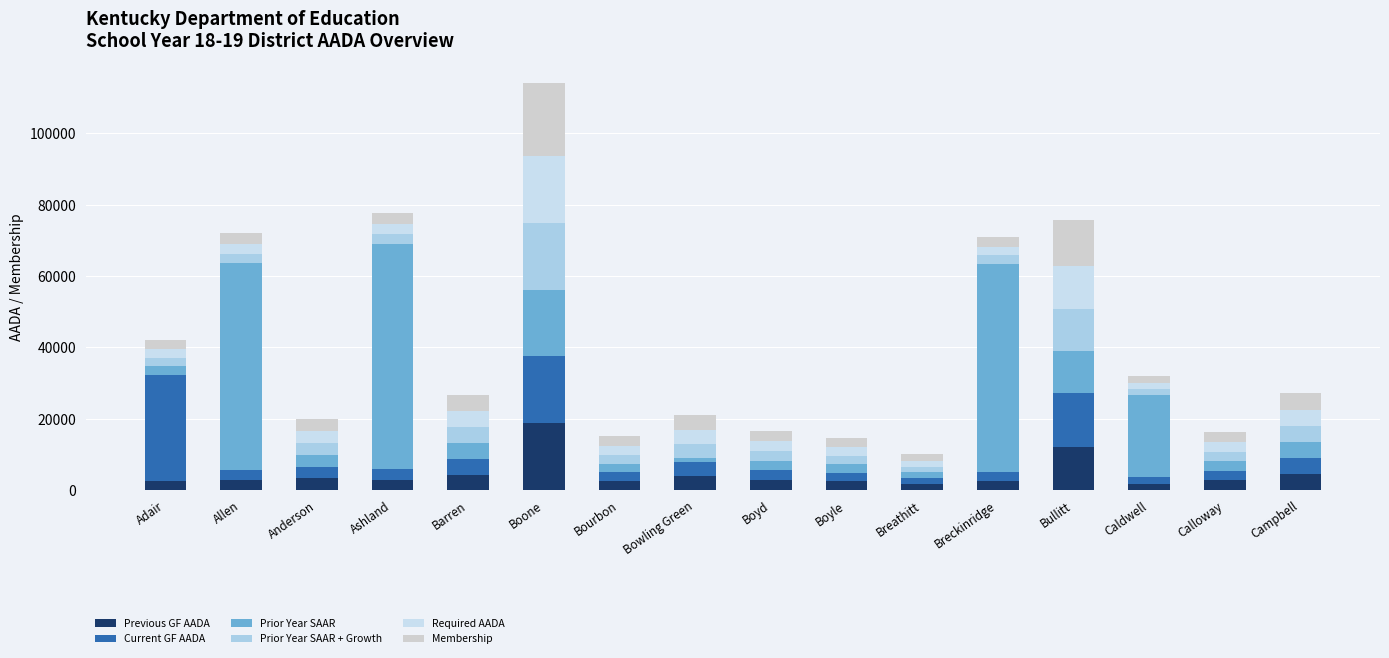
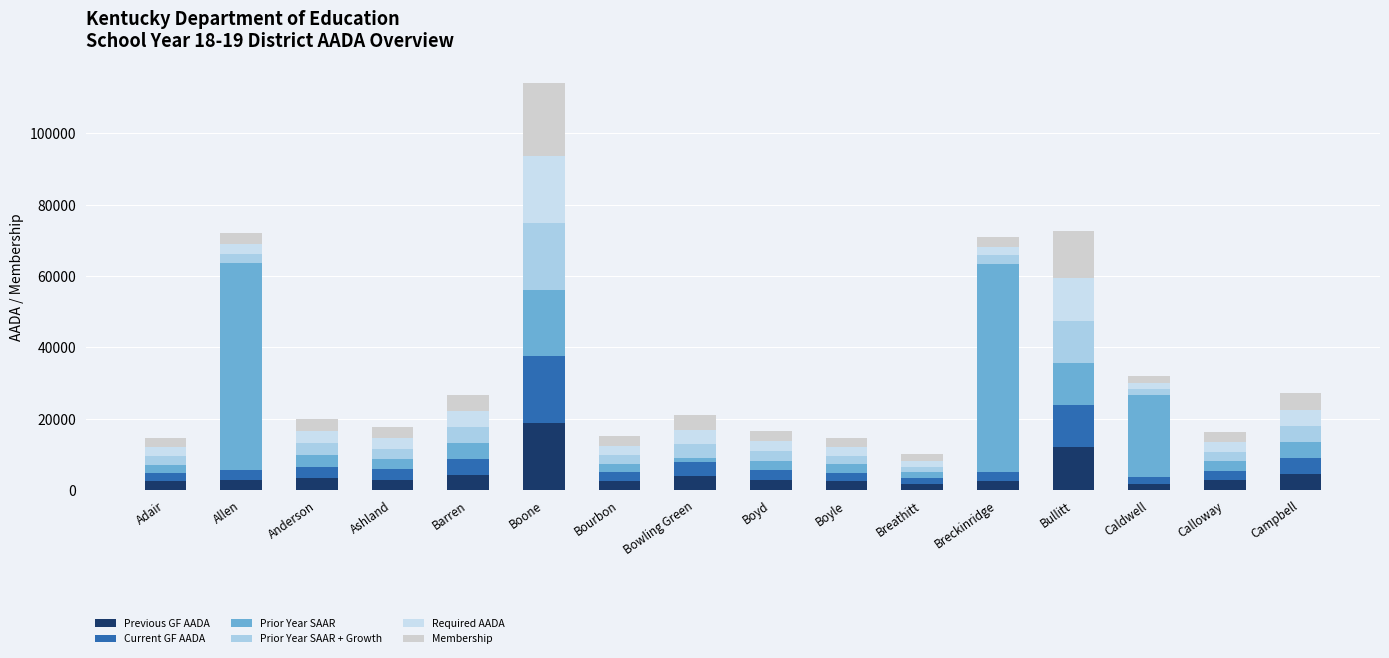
  {
    "Previous GF AADA": {
      "Adair": 2000,
      "Allen": 3000,
      "Anderson": 3000,
      "Ashland": 3000,
      "Barren": 4000,
      "Boone": 19000,
      "Bourbon": 2000,
      "Bowling Green": 4000,
      "Boyd": 3000,
      "Boyle": 2000,
      "Breathitt": 2000,
      "Breckinridge": 2000,
      "Bullitt": 12000,
      "Caldwell": 2000,
      "Calloway": 3000,
      "Campbell": 4000
    },
    "Current GF AADA": {
-     "Adair": 30000,
+     "Adair": 2000,
      "Allen": 3000,
      "Anderson": 3000,
      "Ashland": 3000,
      "Barren": 4000,
      "Boone": 19000,
      "Bourbon": 2000,
      "Bowling Green": 4000,
      "Boyd": 3000,
      "Boyle": 2000,
      "Breathitt": 2000,
      "Breckinridge": 2000,
-     "Bullitt": 15000,
+     "Bullitt": 12000,
      "Caldwell": 2000,
      "Calloway": 3000,
      "Campbell": 4000
    },
    "Prior Year SAAR": {
      "Adair": 2000,
      "Allen": 58000,
      "Anderson": 3000,
-     "Ashland": 63000,
+     "Ashland": 3000,
      "Barren": 4000,
      "Boone": 19000,
      "Bourbon": 2000,
      "Bowling Green": 1000,
      "Boyd": 3000,
      "Boyle": 2000,
      "Breathitt": 2000,
      "Breckinridge": 58000,
      "Bullitt": 12000,
      "Caldwell": 23000,
      "Calloway": 3000,
      "Campbell": 4000
    }
  }
